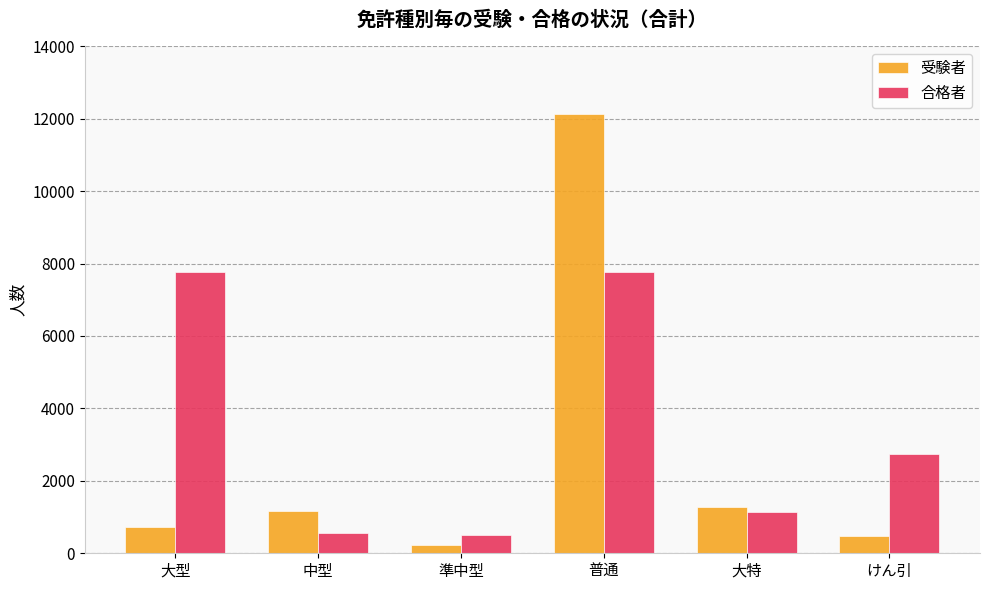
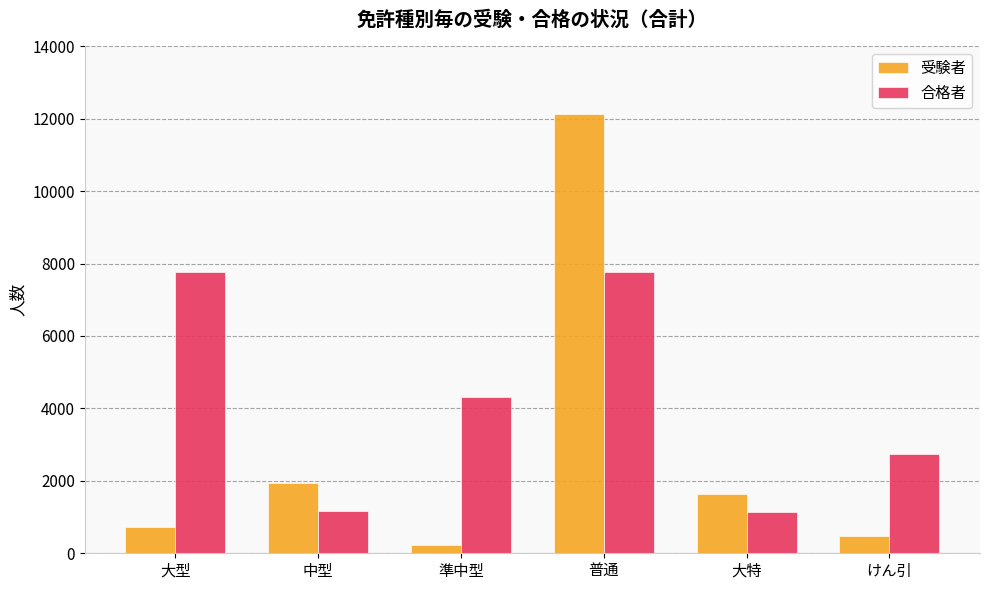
  {
    "受験者": {
      "大型": 700,
-     "中型": 1200,
+     "中型": 1900,
      "準中型": 200,
      "普通": 12100,
-     "大特": 1300,
+     "大特": 1600,
      "けん引": 500
    },
    "合格者": {
      "大型": 7800,
-     "中型": 600,
-     "準中型": 500,
+     "中型": 1200,
+     "準中型": 4300,
      "普通": 7800,
      "大特": 1100,
      "けん引": 2700
    }
  }
